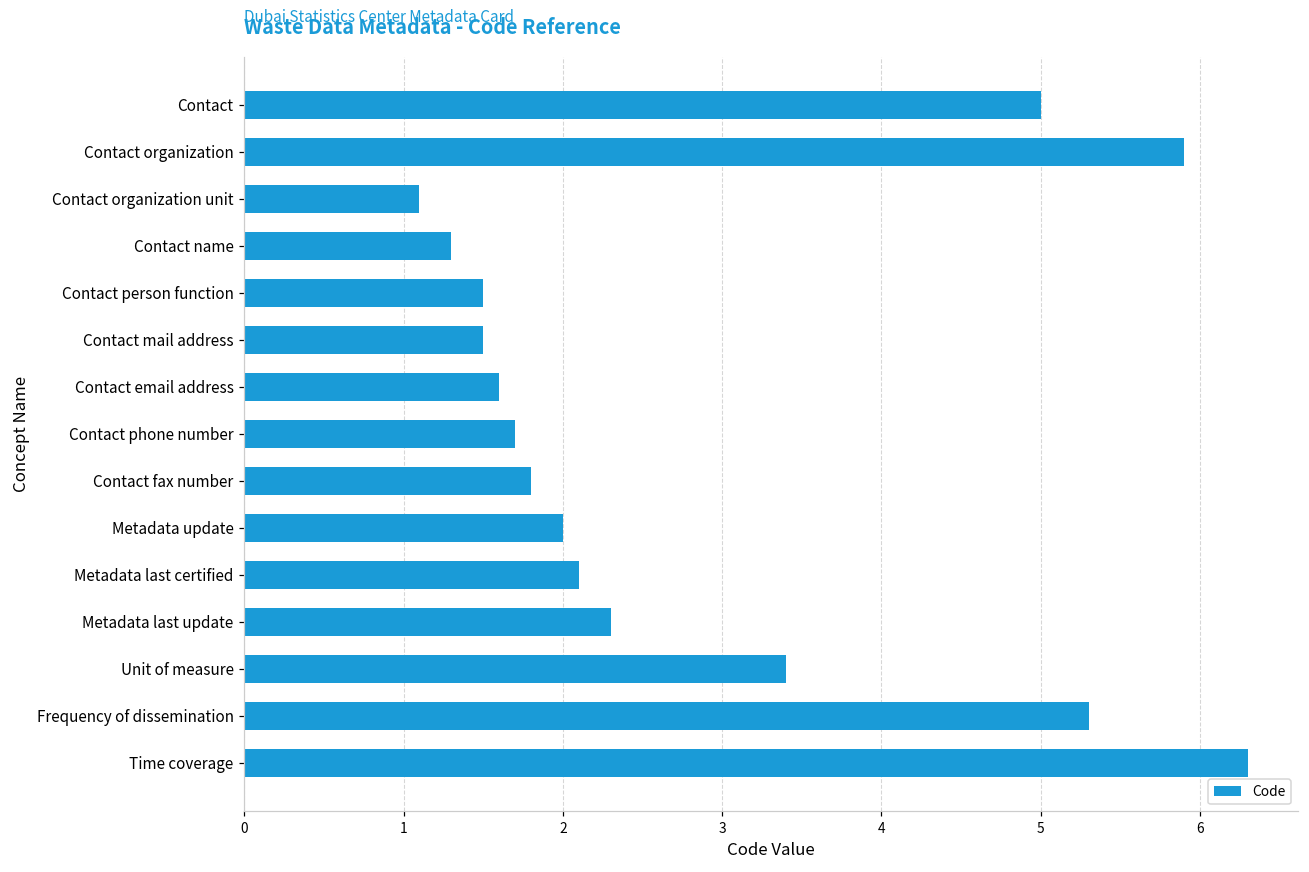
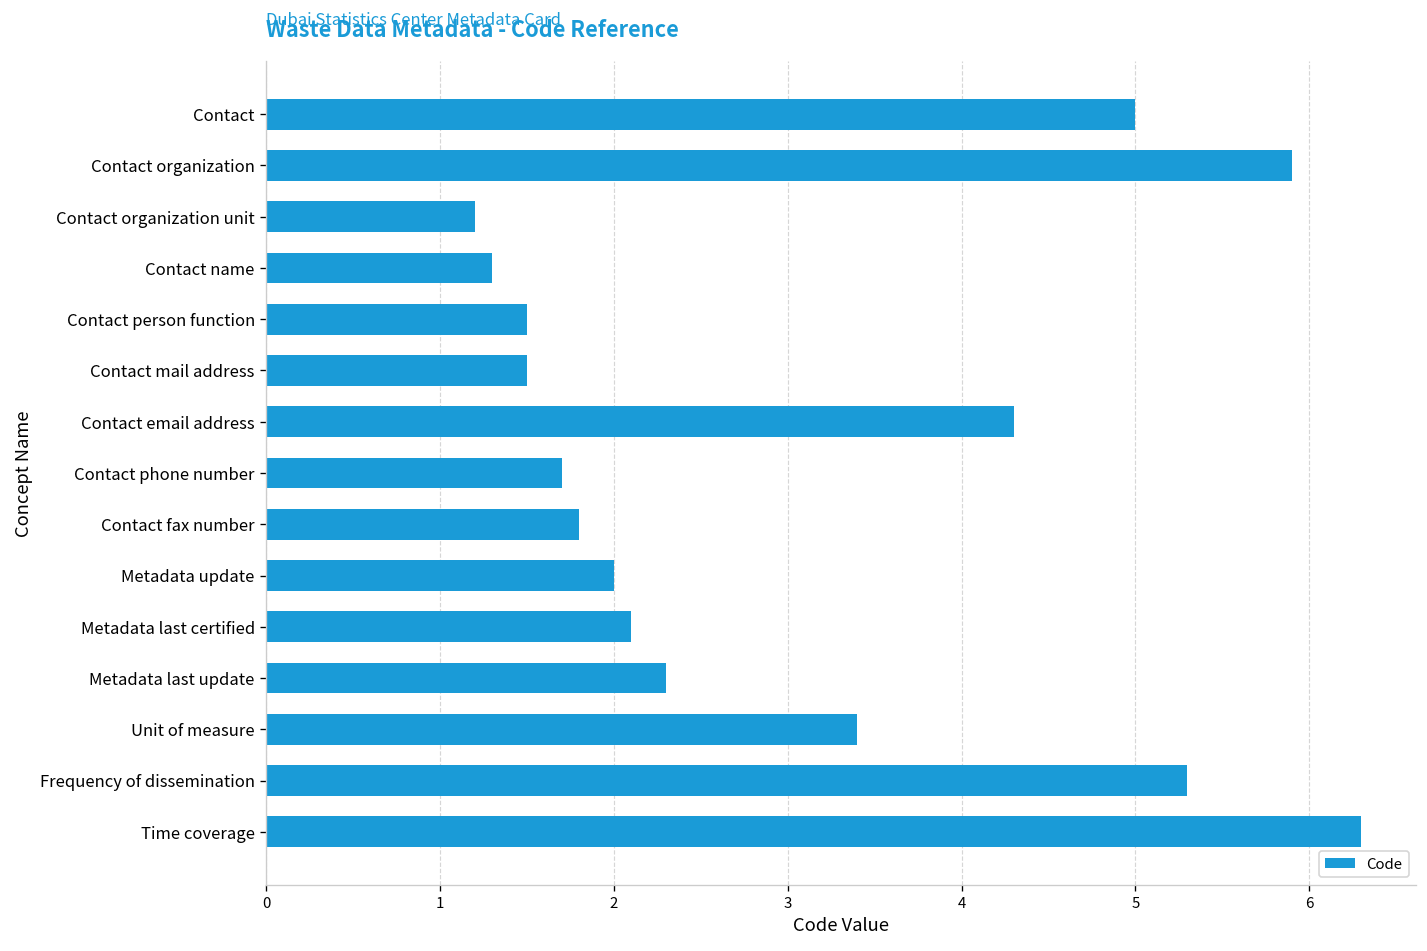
  {
    "Contact": 5.0,
    "Contact organization": 5.9,
-   "Contact organization unit": 1.1,
+   "Contact organization unit": 1.2,
    "Contact name": 1.3,
    "Contact person function": 1.5,
    "Contact mail address": 1.5,
-   "Contact email address": 1.6,
+   "Contact email address": 4.3,
    "Contact phone number": 1.7,
    "Contact fax number": 1.8,
    "Metadata update": 2.0,
    "Metadata last certified": 2.1,
    "Metadata last update": 2.3,
    "Unit of measure": 3.4,
    "Frequency of dissemination": 5.3,
    "Time coverage": 6.3
  }
